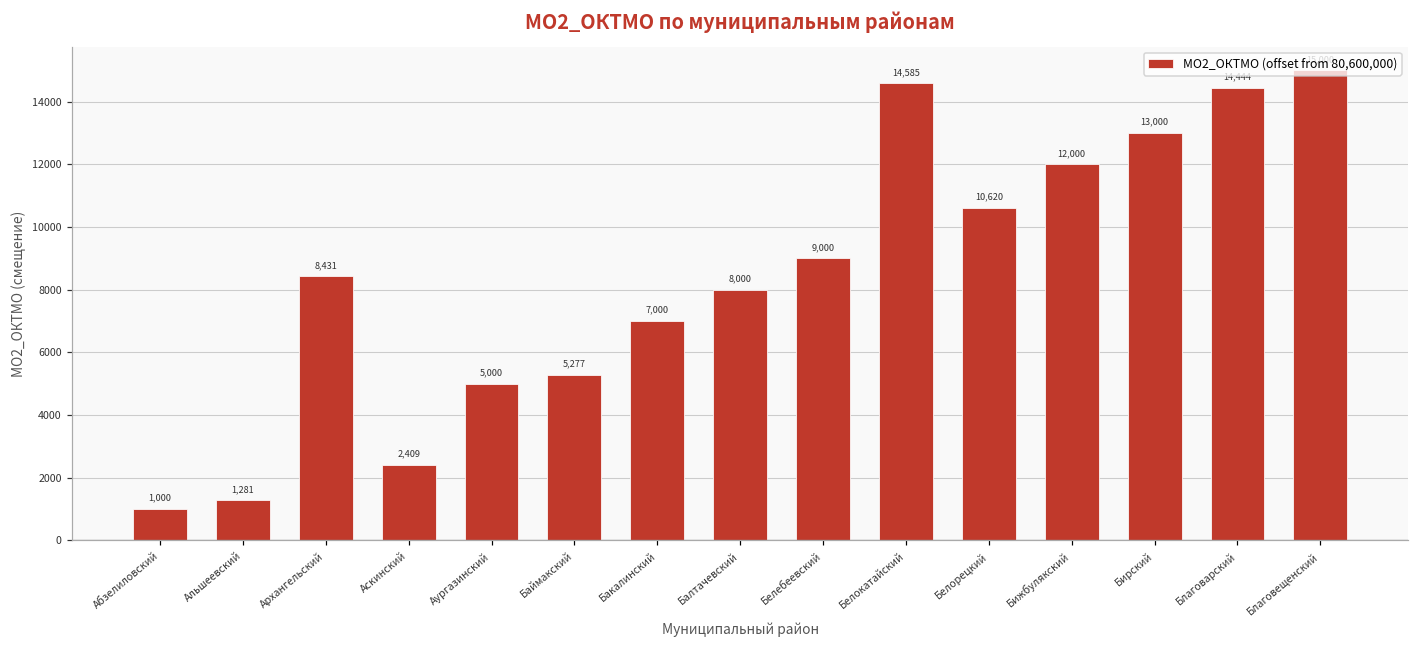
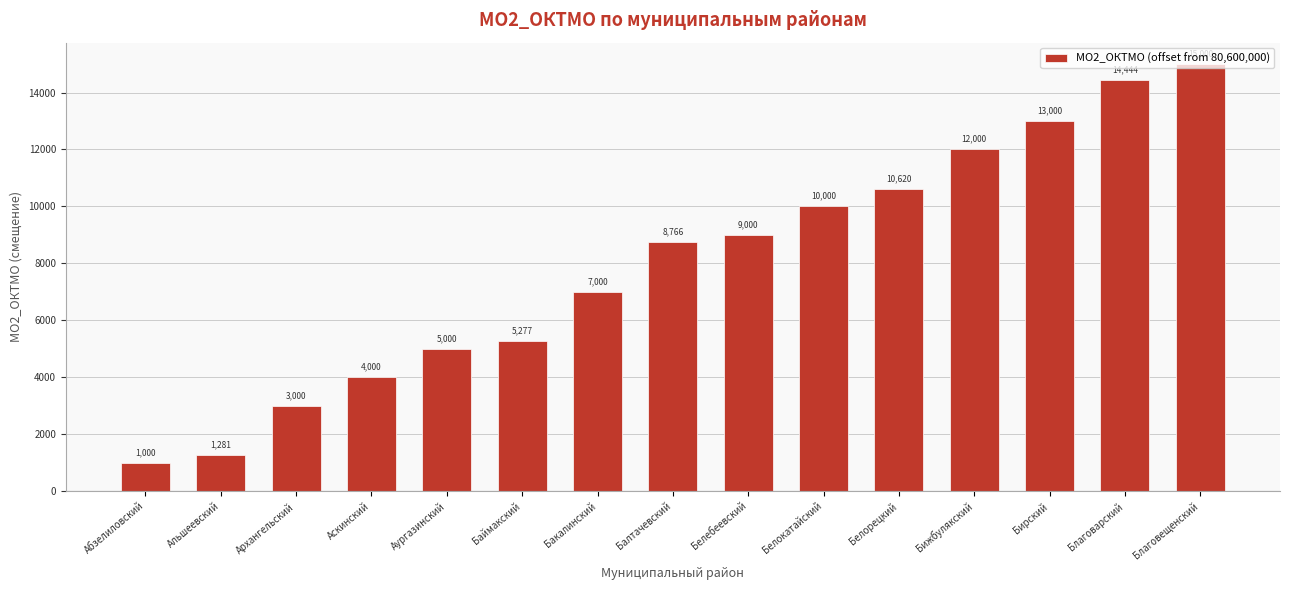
  {
    "Абзелиловский": "1,000",
    "Альшеевский": "1,281",
-   "Архангельский": "8,431",
-   "Аскинский": "2,409",
+   "Архангельский": "3,000",
+   "Аскинский": "4,000",
    "Аургазинский": "5,000",
    "Баймакский": "5,277",
    "Бакалинский": "7,000",
-   "Балтачевский": "8,000",
+   "Балтачевский": "8,766",
    "Белебеевский": "9,000",
-   "Белокатайский": "14,585",
+   "Белокатайский": "10,000",
    "Белорецкий": "10,620",
    "Бижбулякский": "12,000",
    "Бирский": "13,000"
  }
